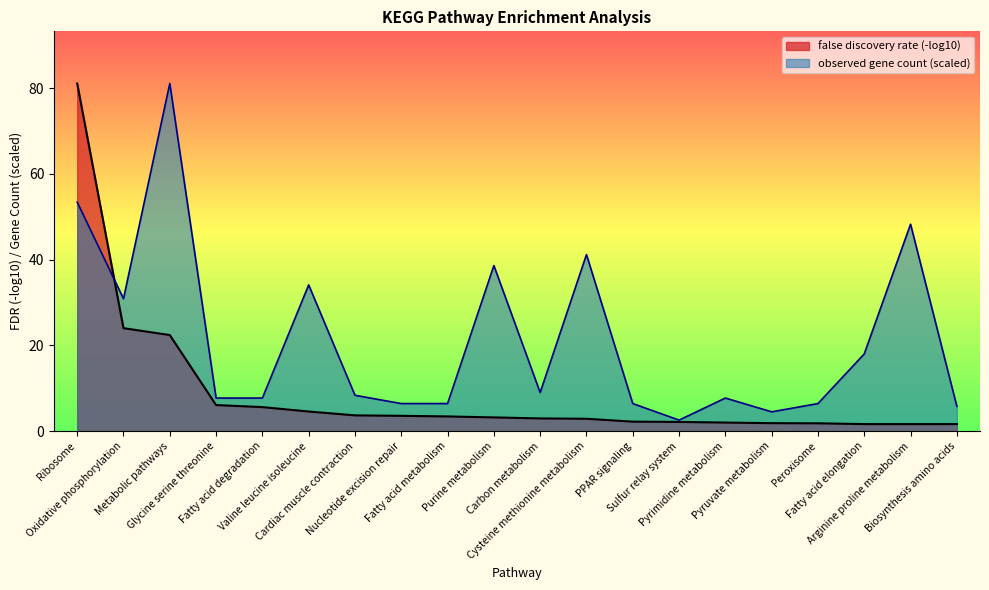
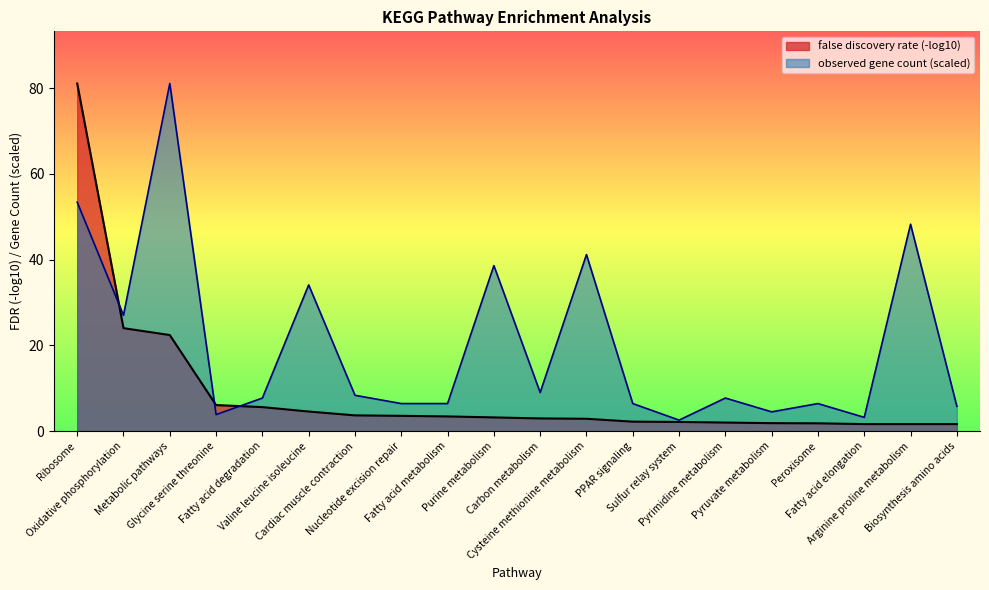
  {
    "false discovery rate (-log10)": {
      "Ribosome": 81,
      "Oxidative phosphorylation": 24,
      "Metabolic pathways": 22,
      "Glycine serine threonine": 6,
      "Fatty acid degradation": 6,
      "Valine leucine isoleucine": 5,
      "Cardiac muscle contraction": 4,
      "Nucleotide excision repair": 4,
      "Fatty acid metabolism": 3,
      "Purine metabolism": 3,
      "Carbon metabolism": 3,
      "Cysteine methionine metabolism": 3,
      "PPAR signaling": 2,
      "Pyrimidine metabolism": 2,
      "Pyruvate metabolism": 2,
      "Peroxisome": 2,
      "Fatty acid elongation": 2,
      "Arginine proline metabolism": 2,
      "Biosynthesis amino acids": 2
    },
    "observed gene count (scaled)": {
      "Ribosome": 53,
-     "Oxidative phosphorylation": 31,
+     "Oxidative phosphorylation": 27,
      "Metabolic pathways": 81,
-     "Glycine serine threonine": 8,
+     "Glycine serine threonine": 4,
      "Fatty acid degradation": 8,
      "Valine leucine isoleucine": 34,
      "Cardiac muscle contraction": 8,
      "Nucleotide excision repair": 6,
      "Fatty acid metabolism": 6,
      "Purine metabolism": 39,
      "Carbon metabolism": 9,
      "Cysteine methionine metabolism": 41,
      "PPAR signaling": 6,
      "Pyrimidine metabolism": 8,
      "Pyruvate metabolism": 5,
      "Peroxisome": 6,
-     "Fatty acid elongation": 18,
+     "Fatty acid elongation": 3,
      "Arginine proline metabolism": 48,
      "Biosynthesis amino acids": 6
    }
  }
